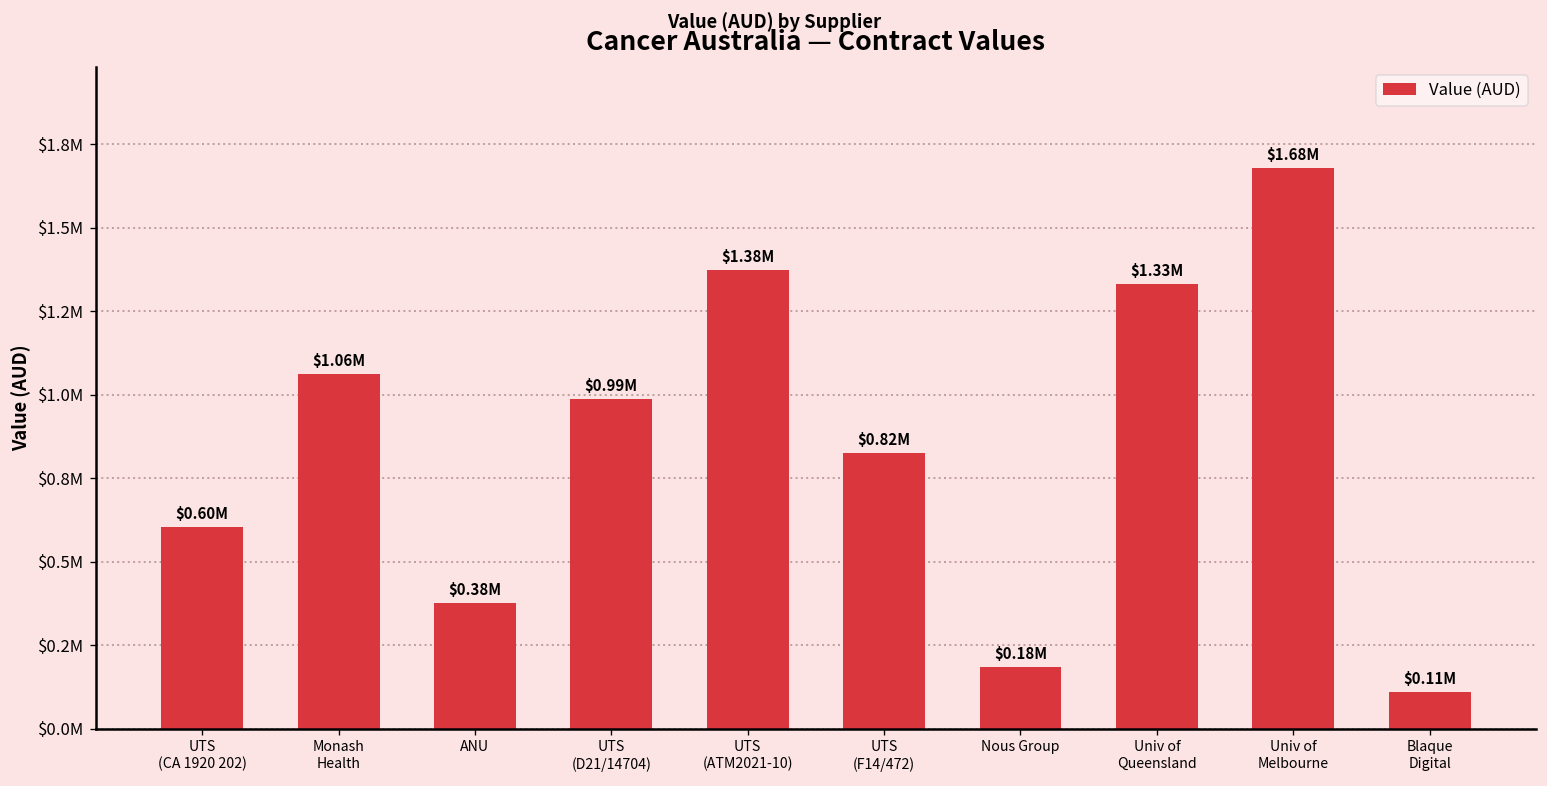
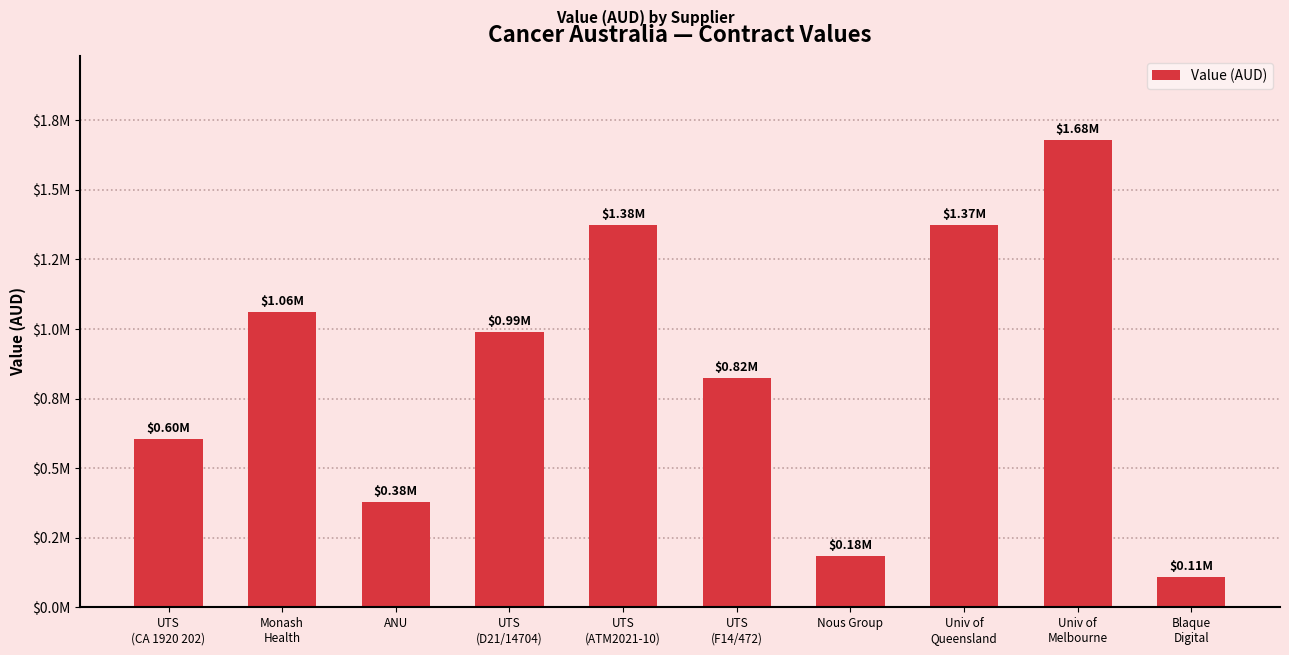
  {
    "UTS (CA 1920 202)": "$0.60M",
    "Monash Health": "$1.06M",
    "ANU": "$0.38M",
    "UTS (D21/14704)": "$0.99M",
    "UTS (ATM2021-10)": "$1.38M",
    "UTS (F14/472)": "$0.82M",
    "Nous Group": "$0.18M",
-   "Univ of Queensland": "$1.33M",
+   "Univ of Queensland": "$1.37M",
    "Univ of Melbourne": "$1.68M",
    "Blaque Digital": "$0.11M"
  }
